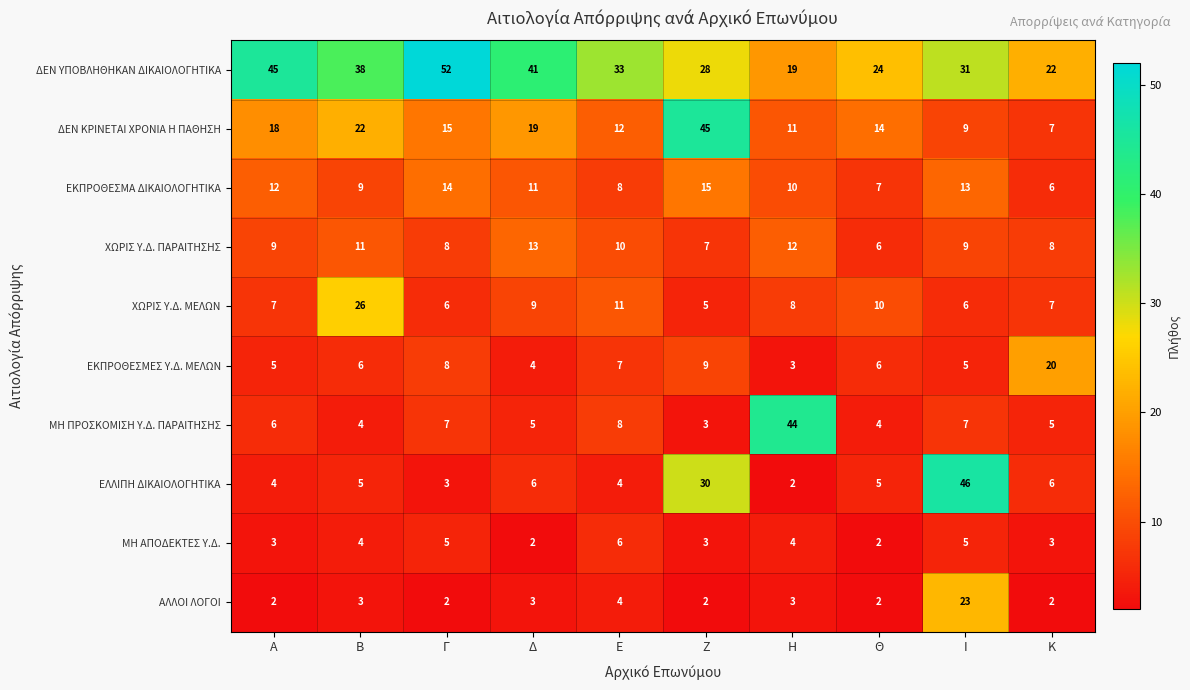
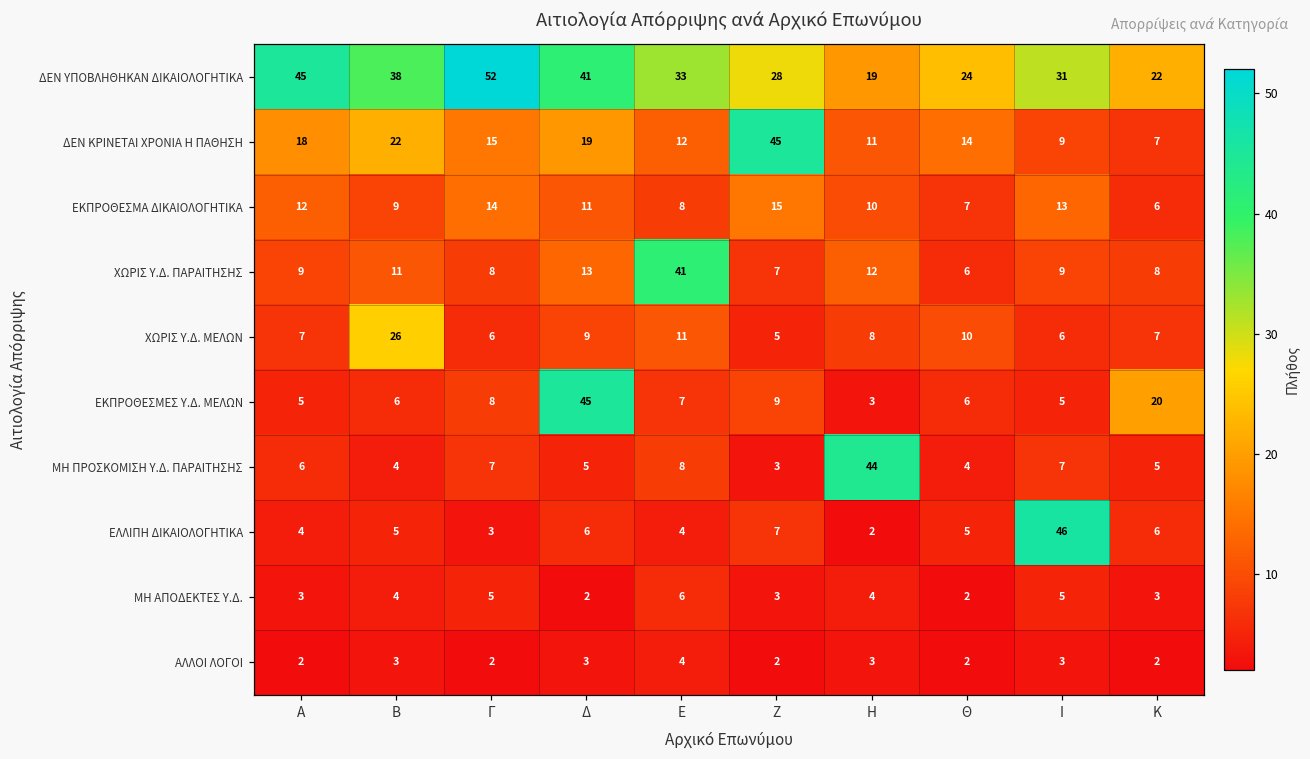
  {
    "ΔΕΝ ΥΠΟΒΛΗΘΗΚΑΝ ΔΙΚΑΙOΛΟΓΗΤΙΚΑ": {
      "Α": 45,
      "Β": 38,
      "Γ": 52,
      "Δ": 41,
      "Ε": 33,
      "Ζ": 28,
      "Η": 19,
      "Θ": 24,
      "Ι": 31,
      "Κ": 22
    },
    "ΔΕΝ ΚΡΙΝΕΤΑΙ ΧΡΟΝΙΑ Η ΠΑΘΗΣΗ": {
      "Α": 18,
      "Β": 22,
      "Γ": 15,
      "Δ": 19,
      "Ε": 12,
      "Ζ": 45,
      "Η": 11,
      "Θ": 14,
      "Ι": 9,
      "Κ": 7
    },
    "ΕΚΠΡΟΘΕΣΜΑ ΔΙΚΑΙΟΛΟΓΗΤΙΚΑ": {
      "Α": 12,
      "Β": 9,
      "Γ": 14,
      "Δ": 11,
      "Ε": 8,
      "Ζ": 15,
      "Η": 10,
      "Θ": 7,
      "Ι": 13,
      "Κ": 6
    },
    "ΧΩΡΙΣ Υ.Δ. ΠΑΡΑΙΤΗΣΗΣ": {
      "Α": 9,
      "Β": 11,
      "Γ": 8,
      "Δ": 13,
-     "Ε": 10,
+     "Ε": 41,
      "Ζ": 7,
      "Η": 12,
      "Θ": 6,
      "Ι": 9,
      "Κ": 8
    },
    "ΧΩΡΙΣ Υ.Δ. ΜΕΛΩΝ": {
      "Α": 7,
      "Β": 26,
      "Γ": 6,
      "Δ": 9,
      "Ε": 11,
      "Ζ": 5,
      "Η": 8,
      "Θ": 10,
      "Ι": 6,
      "Κ": 7
    },
    "ΕΚΠΡΟΘΕΣΜΕΣ Υ.Δ. ΜΕΛΩΝ": {
      "Α": 5,
      "Β": 6,
      "Γ": 8,
-     "Δ": 4,
+     "Δ": 45,
      "Ε": 7,
      "Ζ": 9,
      "Η": 3,
      "Θ": 6,
      "Ι": 5,
      "Κ": 20
    },
    "ΜΗ ΠΡΟΣΚΟΜΙΣΗ Υ.Δ. ΠΑΡΑΙΤΗΣΗΣ": {
      "Α": 6,
      "Β": 4,
      "Γ": 7,
      "Δ": 5,
      "Ε": 8,
      "Ζ": 3,
      "Η": 44,
      "Θ": 4,
      "Ι": 7,
      "Κ": 5
    },
    "ΕΛΛΙΠΗ ΔΙΚΑΙΟΛΟΓΗΤΙΚΑ": {
      "Α": 4,
      "Β": 5,
      "Γ": 3,
      "Δ": 6,
      "Ε": 4,
-     "Ζ": 30,
+     "Ζ": 7,
      "Η": 2,
      "Θ": 5,
      "Ι": 46,
      "Κ": 6
    },
    "ΜΗ ΑΠΟΔΕΚΤΕΣ Υ.Δ.": {
      "Α": 3,
      "Β": 4,
      "Γ": 5,
      "Δ": 2,
      "Ε": 6,
      "Ζ": 3,
      "Η": 4,
      "Θ": 2,
      "Ι": 5,
      "Κ": 3
    },
    "ΑΛΛΟΙ ΛΟΓΟΙ": {
      "Α": 2,
      "Β": 3,
      "Γ": 2,
      "Δ": 3,
      "Ε": 4,
      "Ζ": 2,
      "Η": 3,
      "Θ": 2,
-     "Ι": 23,
+     "Ι": 3,
      "Κ": 2
    }
  }
